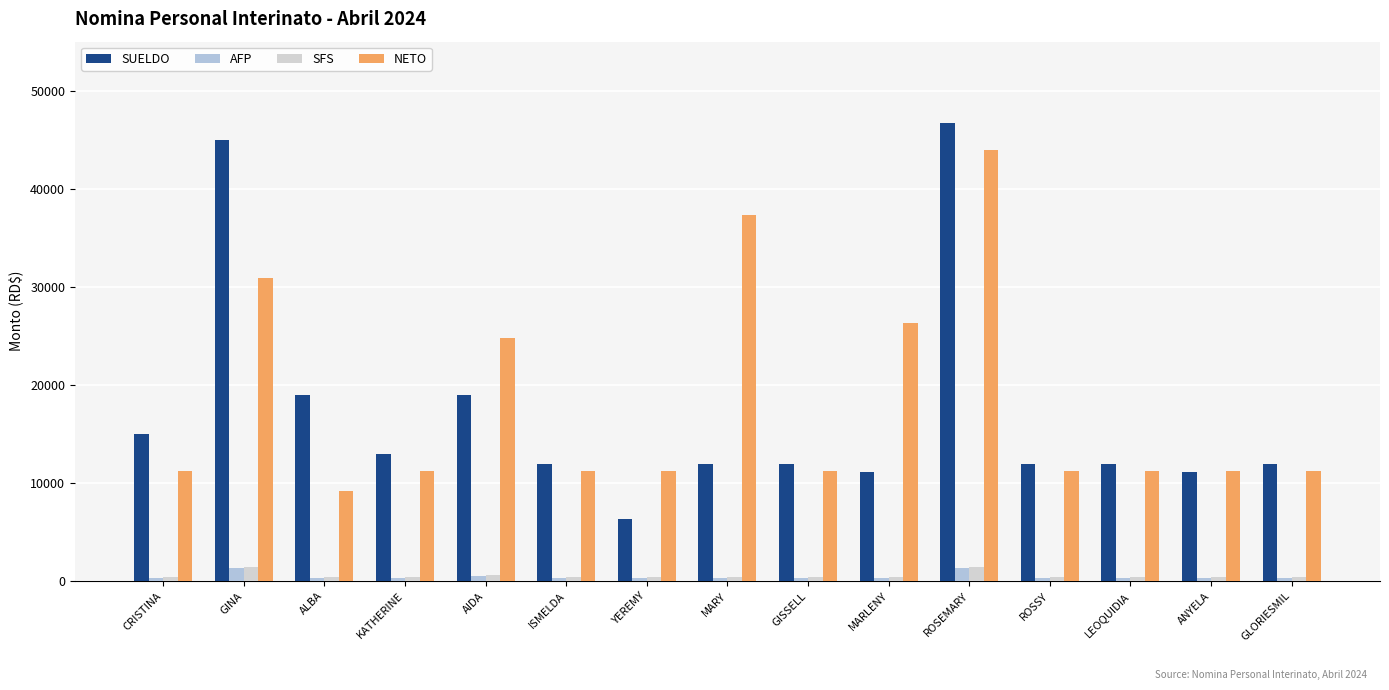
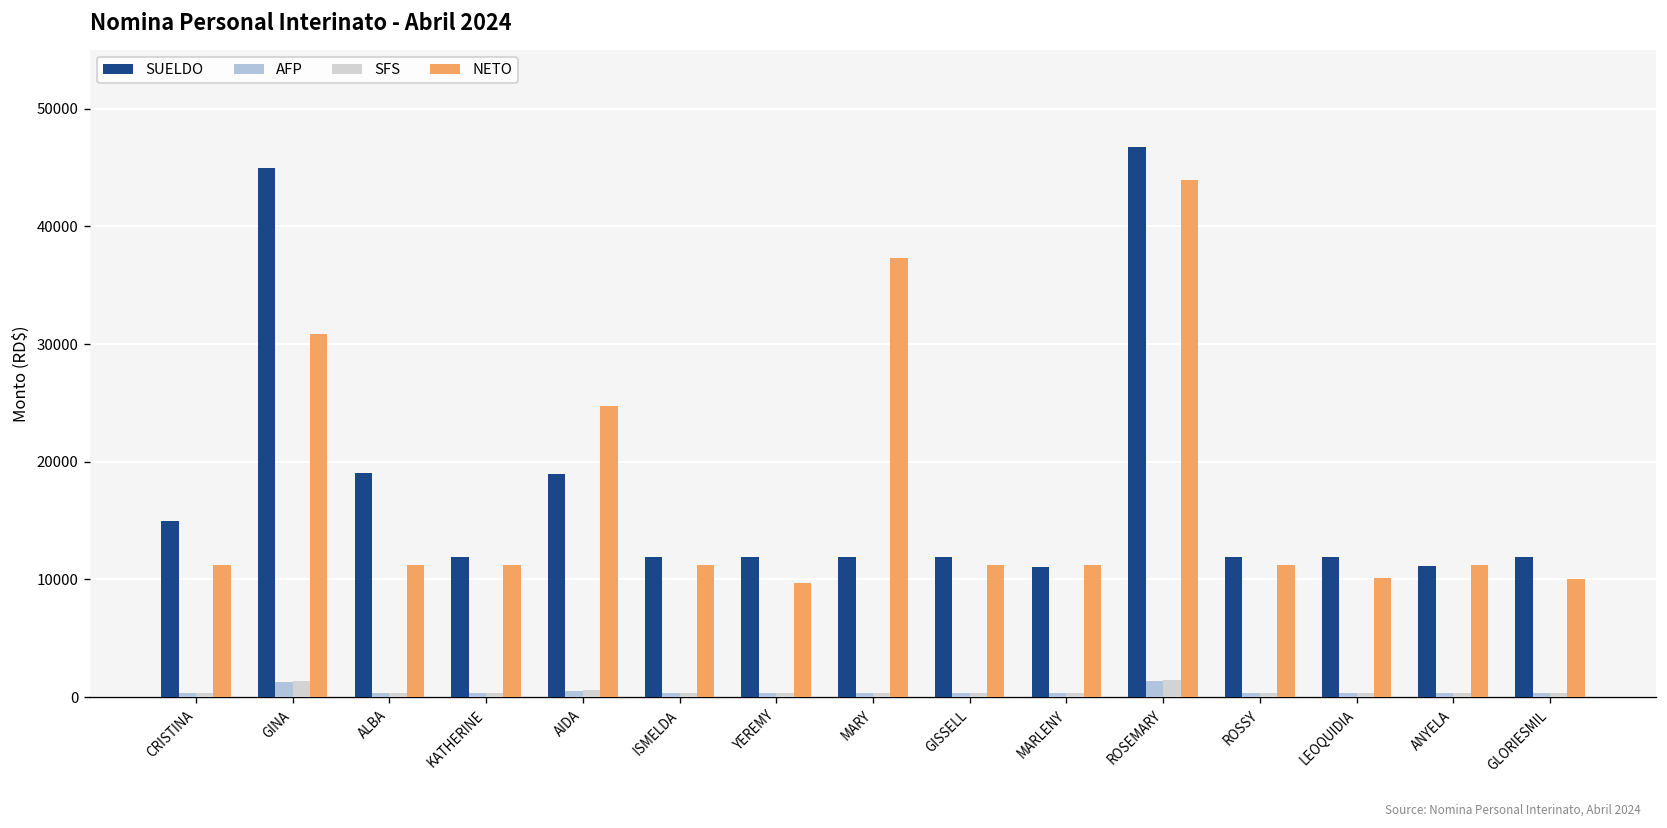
  {
    "SUELDO": {
      "CRISTINA": 15000,
      "GINA": 45000,
      "ALBA": 19000,
-     "KATHERINE": 13000,
+     "KATHERINE": 12000,
      "AIDA": 19000,
      "ISMELDA": 12000,
-     "YEREMY": 6000,
+     "YEREMY": 12000,
      "MARY": 12000,
      "GISSELL": 12000,
      "MARLENY": 11000,
      "ROSEMARY": 47000,
      "ROSSY": 12000,
      "LEOQUIDIA": 12000,
      "ANYELA": 11000,
      "GLORIESMIL": 12000
    },
    "NETO": {
      "CRISTINA": 11000,
      "GINA": 31000,
-     "ALBA": 9000,
+     "ALBA": 11000,
      "KATHERINE": 11000,
      "AIDA": 25000,
      "ISMELDA": 11000,
-     "YEREMY": 11000,
+     "YEREMY": 10000,
      "MARY": 37000,
      "GISSELL": 11000,
-     "MARLENY": 26000,
+     "MARLENY": 11000,
      "ROSEMARY": 44000,
      "ROSSY": 11000,
-     "LEOQUIDIA": 11000,
+     "LEOQUIDIA": 10000,
      "ANYELA": 11000,
-     "GLORIESMIL": 11000
+     "GLORIESMIL": 10000
    }
  }
